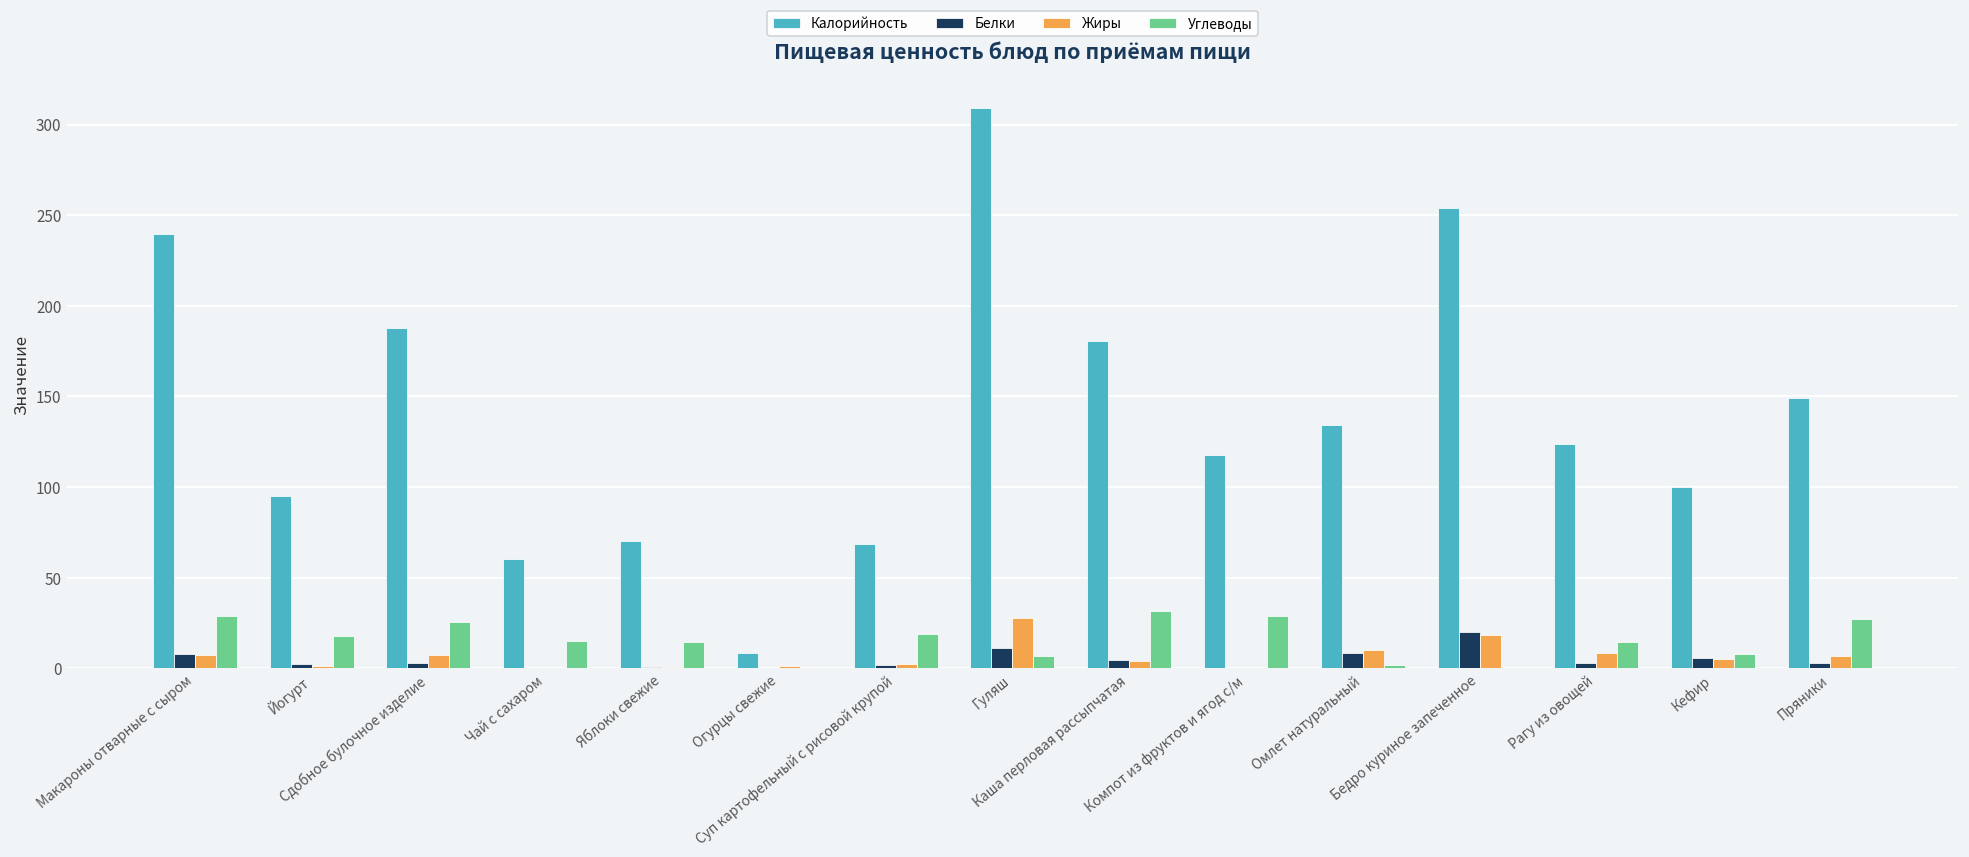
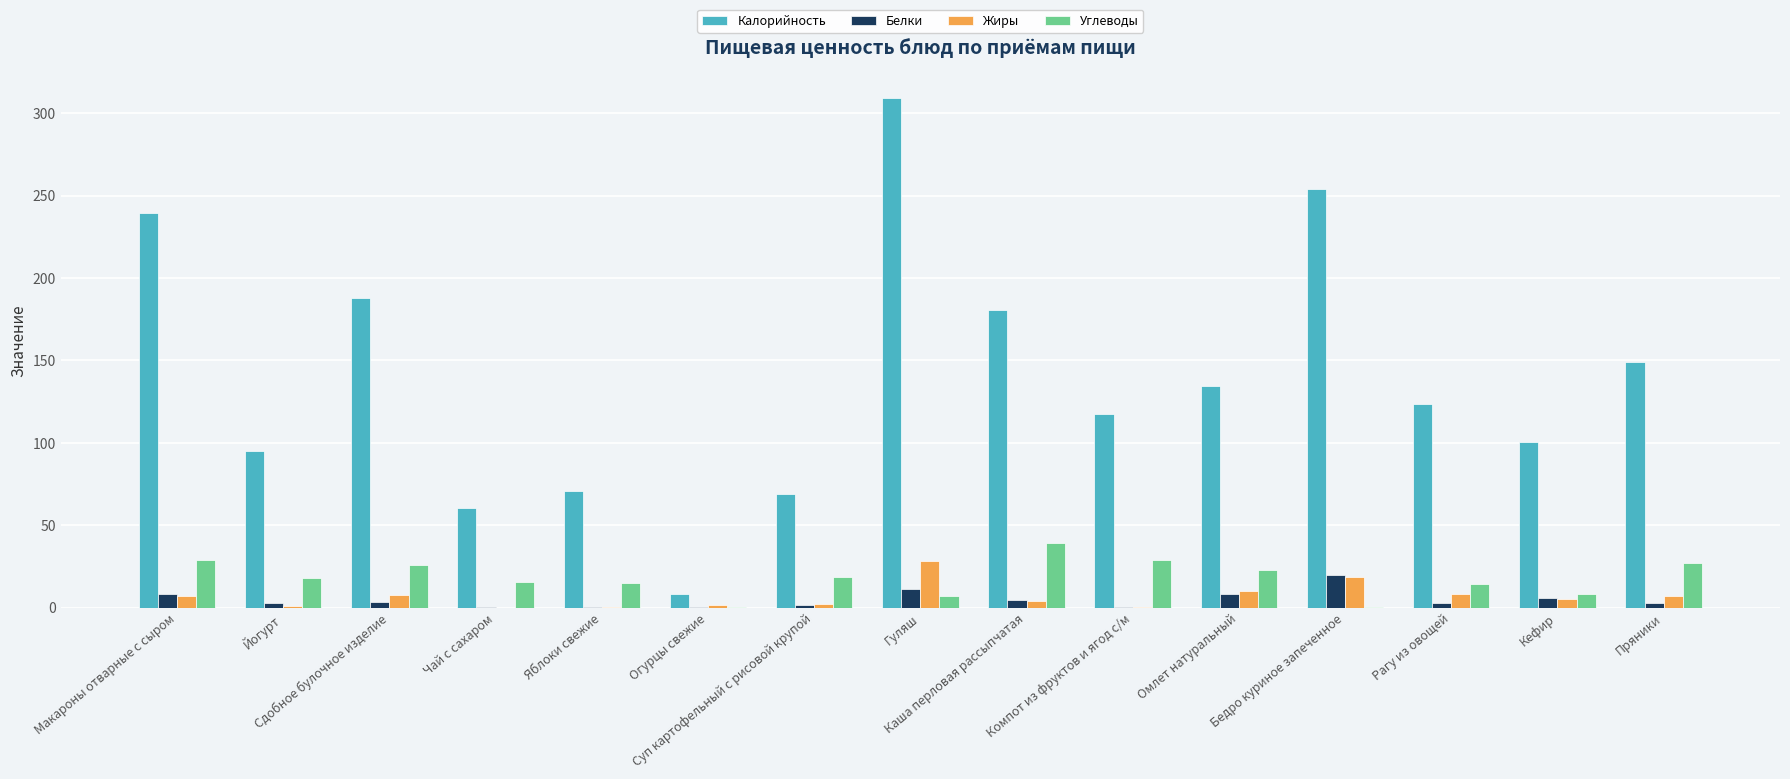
  {
    "Калорийность": {
      "Макароны отварные с сыром": 240,
      "Йогурт": 95,
      "Сдобное булочное изделие": 188,
      "Чай с сахаром": 60,
      "Яблоки свежие": 71,
      "Огурцы свежие": 8,
      "Суп картофельный с рисовой крупой": 69,
      "Гуляш": 309,
      "Каша перловая рассыпчатая": 181,
      "Компот из фруктов и ягод с/м": 118,
      "Омлет натуральный": 134,
      "Бедро куриное запеченное": 254,
      "Рагу из овощей": 124,
      "Кефир": 100,
      "Пряники": 149
    },
    "Белки": {
      "Макароны отварные с сыром": 8,
      "Йогурт": 3,
      "Сдобное булочное изделие": 3,
      "Суп картофельный с рисовой крупой": 2,
      "Гуляш": 11,
      "Каша перловая рассыпчатая": 4,
      "Омлет натуральный": 8,
      "Бедро куриное запеченное": 20,
      "Рагу из овощей": 3,
      "Кефир": 6,
      "Пряники": 3
    },
    "Жиры": {
      "Макароны отварные с сыром": 7,
      "Сдобное булочное изделие": 7,
      "Суп картофельный с рисовой крупой": 2,
      "Гуляш": 28,
      "Каша перловая рассыпчатая": 4,
      "Омлет натуральный": 10,
      "Бедро куриное запеченное": 19,
      "Рагу из овощей": 8,
      "Кефир": 5,
      "Пряники": 7
    },
    "Углеводы": {
      "Макароны отварные с сыром": 29,
      "Йогурт": 18,
      "Сдобное булочное изделие": 26,
      "Чай с сахаром": 15,
      "Яблоки свежие": 15,
      "Суп картофельный с рисовой крупой": 19,
      "Гуляш": 7,
-     "Каша перловая рассыпчатая": 32,
+     "Каша перловая рассыпчатая": 39,
      "Компот из фруктов и ягод с/м": 29,
-     "Омлет натуральный": 2,
+     "Омлет натуральный": 23,
      "Рагу из овощей": 14,
      "Кефир": 8,
      "Пряники": 27
    }
  }
